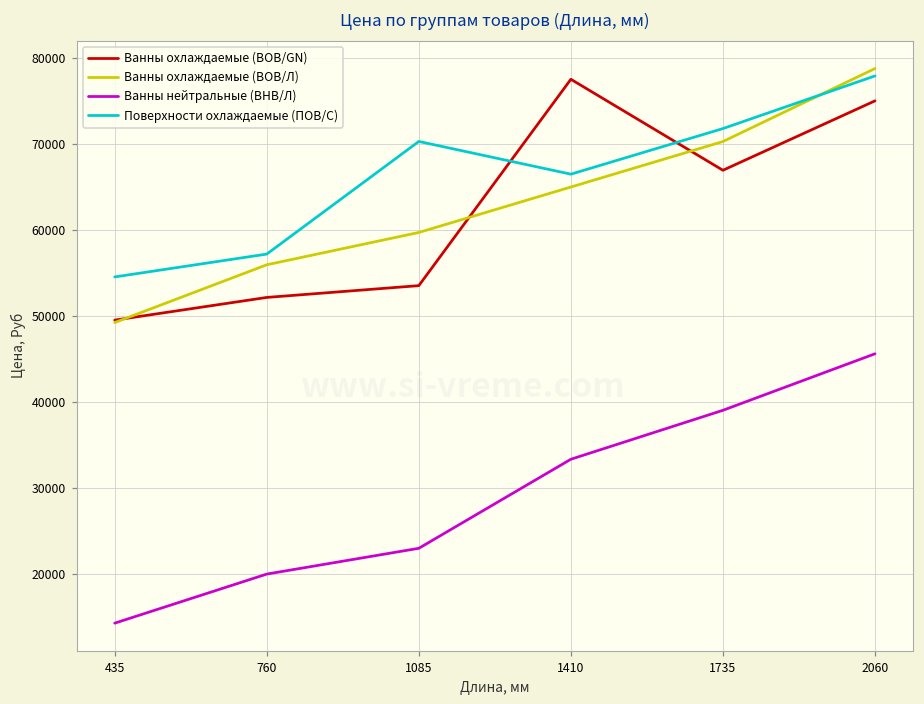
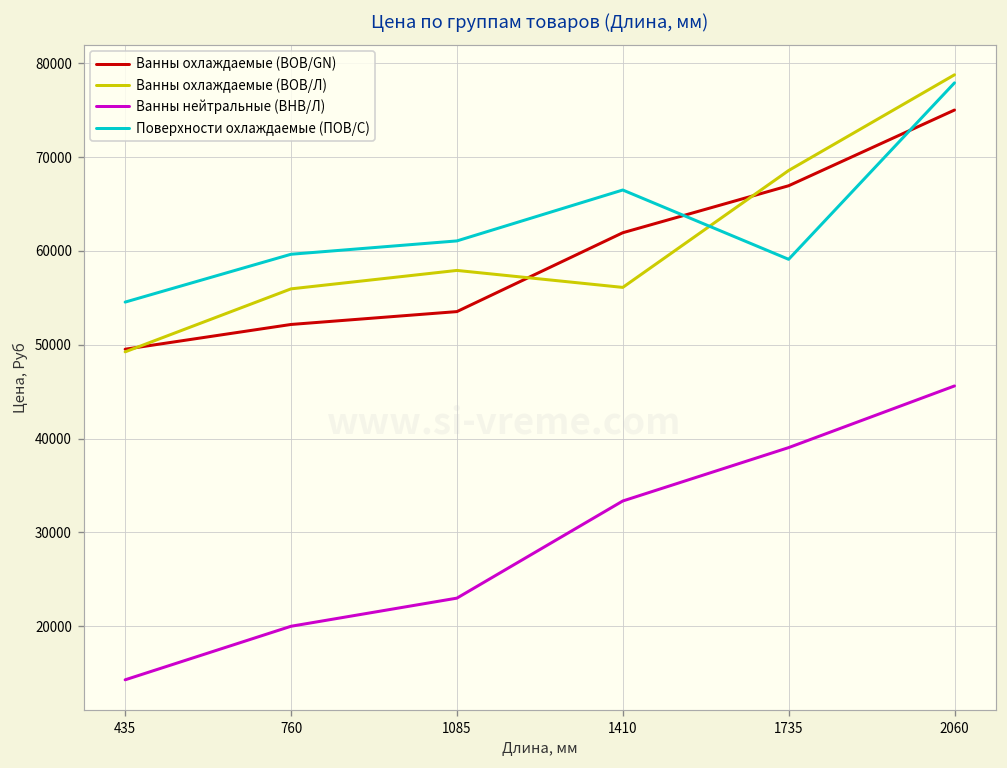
  {
    "Ванны охлаждаемые (ВОВ/GN)": {
      "760": 52000,
      "1085": 54000,
-     "1410": 78000,
+     "1410": 62000,
      "1735": 67000,
      "2060": 75000
    },
    "Ванны охлаждаемые (ВОВ/Л)": {
      "760": 56000,
-     "1085": 60000,
-     "1410": 65000,
-     "1735": 70000,
+     "1085": 58000,
+     "1410": 56000,
+     "1735": 69000,
      "2060": 79000
    },
    "Ванны нейтральные (ВНВ/Л)": {
      "435": 14000,
      "760": 20000,
      "1085": 23000,
      "1410": 33000,
      "1735": 39000,
      "2060": 46000
    },
    "Поверхности охлаждаемые (ПОВ/С)": {
      "435": 55000,
-     "760": 57000,
-     "1085": 70000,
+     "760": 60000,
+     "1085": 61000,
      "1410": 66000,
-     "1735": 72000,
+     "1735": 59000,
      "2060": 78000
    }
  }
